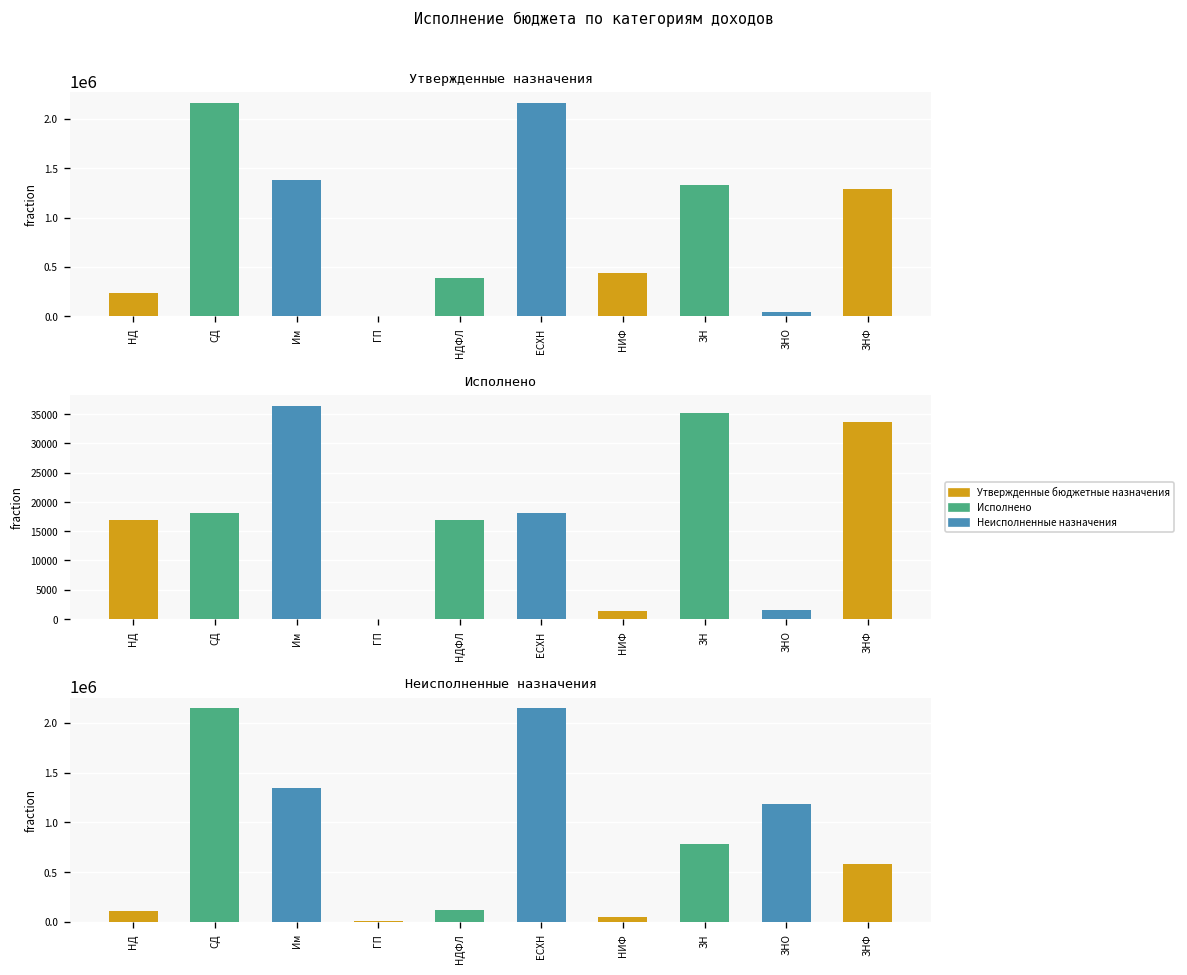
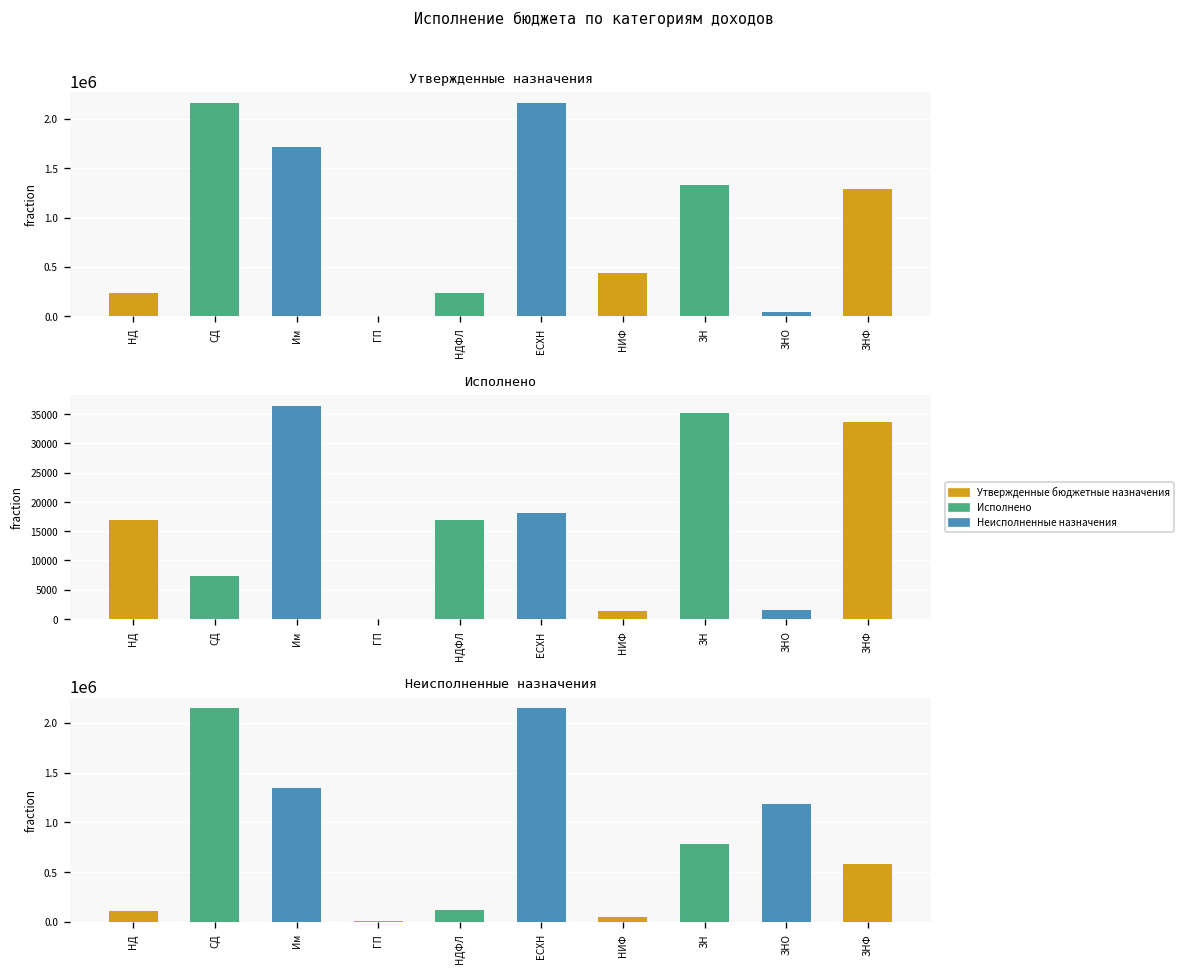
  {
    "Утвержденные назначения": {
      "НД": 200000,
      "СД": 2200000,
-     "Им": 1400000,
-     "НДФЛ": 400000,
+     "Им": 1700000,
+     "НДФЛ": 200000,
      "ЕСХН": 2200000,
      "НИФ": 400000,
      "ЗН": 1300000,
      "ЗНО": 0,
      "ЗНФ": 1300000
    },
    "Исполнено": {
      "НД": 17000,
-     "СД": 18000,
+     "СД": 7000,
      "Им": 36000,
      "ГП": 0,
      "НДФЛ": 17000,
      "ЕСХН": 18000,
      "НИФ": 1000,
      "ЗН": 35000,
      "ЗНО": 2000,
      "ЗНФ": 34000
    },
    "Неисполненные назначения": {
      "НД": 100000,
      "СД": 2100000,
      "Им": 1300000,
      "НДФЛ": 100000,
      "ЕСХН": 2100000,
      "НИФ": 0,
      "ЗН": 800000,
      "ЗНО": 1200000,
      "ЗНФ": 600000
    }
  }
